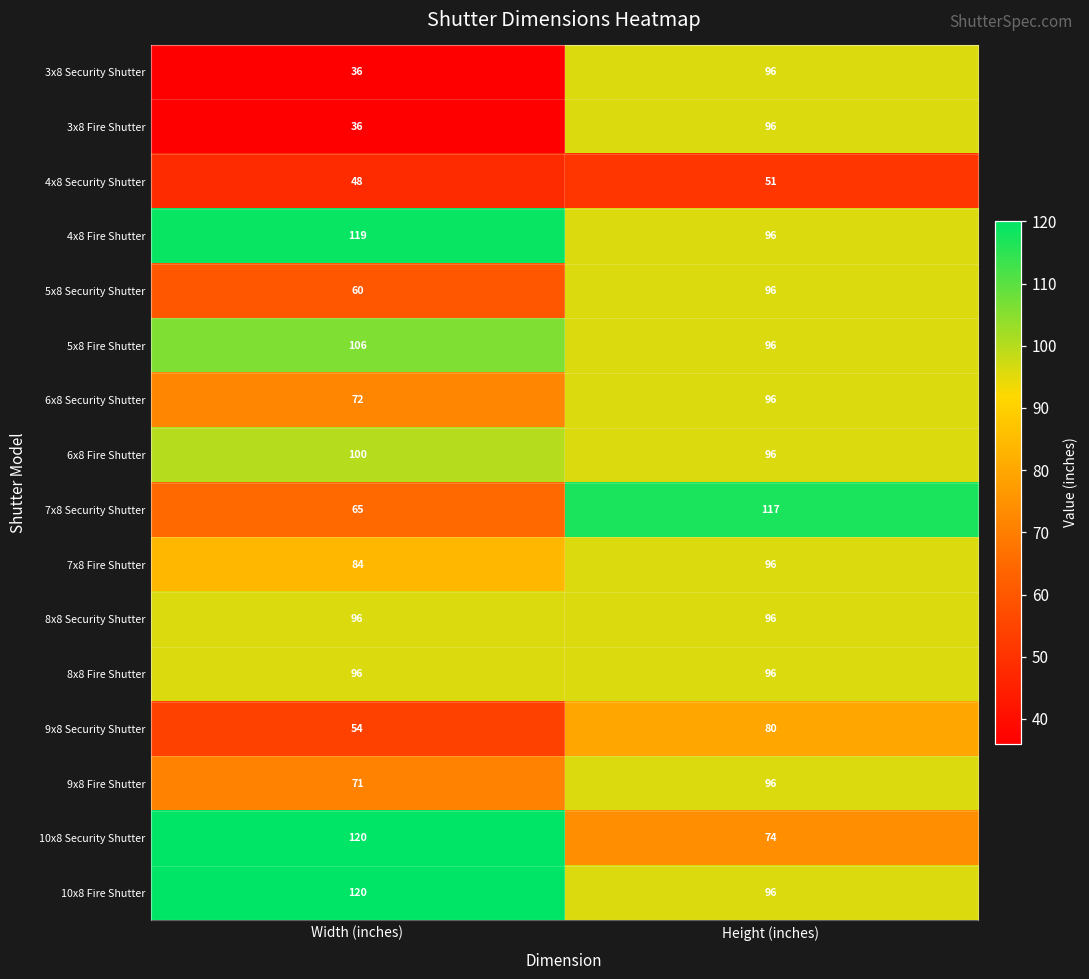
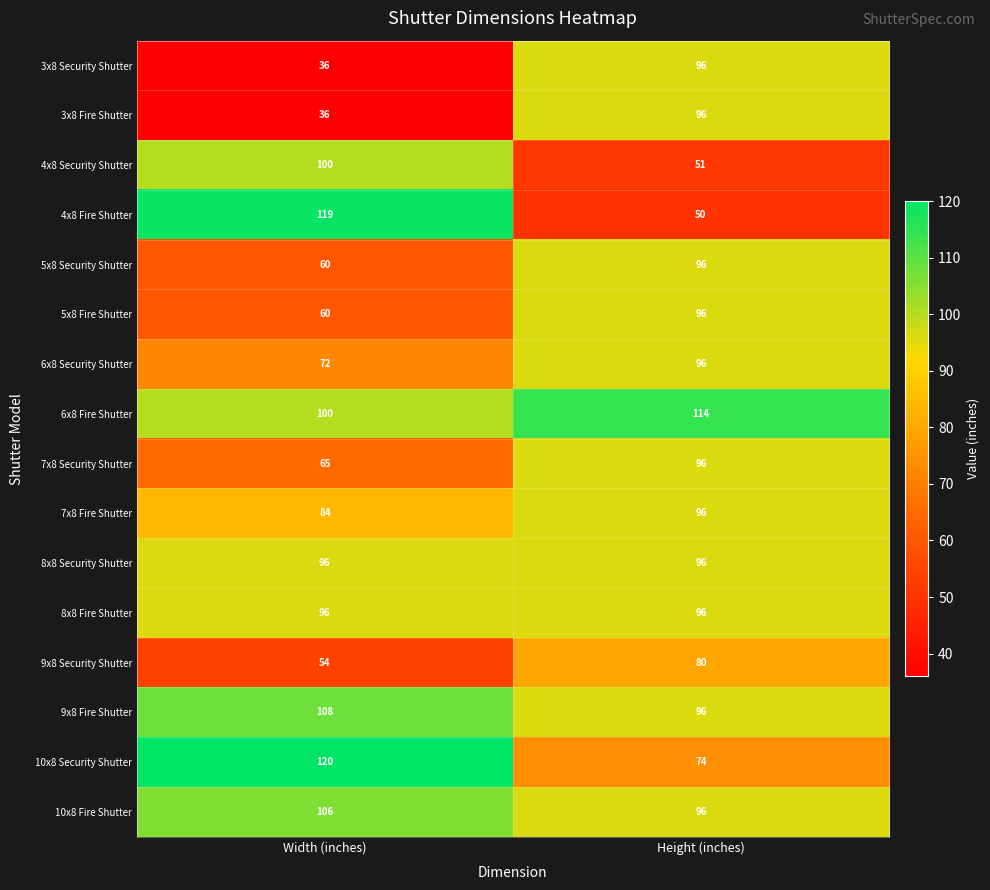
  {
    "3x8 Security Shutter": {
      "Width (inches)": 36,
      "Height (inches)": 96
    },
    "3x8 Fire Shutter": {
      "Width (inches)": 36,
      "Height (inches)": 96
    },
    "4x8 Security Shutter": {
-     "Width (inches)": 48,
+     "Width (inches)": 100,
      "Height (inches)": 51
    },
    "4x8 Fire Shutter": {
      "Width (inches)": 119,
-     "Height (inches)": 96
+     "Height (inches)": 50
    },
    "5x8 Security Shutter": {
      "Width (inches)": 60,
      "Height (inches)": 96
    },
    "5x8 Fire Shutter": {
-     "Width (inches)": 106,
+     "Width (inches)": 60,
      "Height (inches)": 96
    },
    "6x8 Security Shutter": {
      "Width (inches)": 72,
      "Height (inches)": 96
    },
    "6x8 Fire Shutter": {
      "Width (inches)": 100,
-     "Height (inches)": 96
+     "Height (inches)": 114
    },
    "7x8 Security Shutter": {
      "Width (inches)": 65,
-     "Height (inches)": 117
+     "Height (inches)": 96
    },
    "7x8 Fire Shutter": {
      "Width (inches)": 84,
      "Height (inches)": 96
    },
    "8x8 Security Shutter": {
      "Width (inches)": 96,
      "Height (inches)": 96
    },
    "8x8 Fire Shutter": {
      "Width (inches)": 96,
      "Height (inches)": 96
    },
    "9x8 Security Shutter": {
      "Width (inches)": 54,
      "Height (inches)": 80
    },
    "9x8 Fire Shutter": {
-     "Width (inches)": 71,
+     "Width (inches)": 108,
      "Height (inches)": 96
    },
    "10x8 Security Shutter": {
      "Width (inches)": 120,
      "Height (inches)": 74
    },
    "10x8 Fire Shutter": {
-     "Width (inches)": 120,
+     "Width (inches)": 106,
      "Height (inches)": 96
    }
  }
